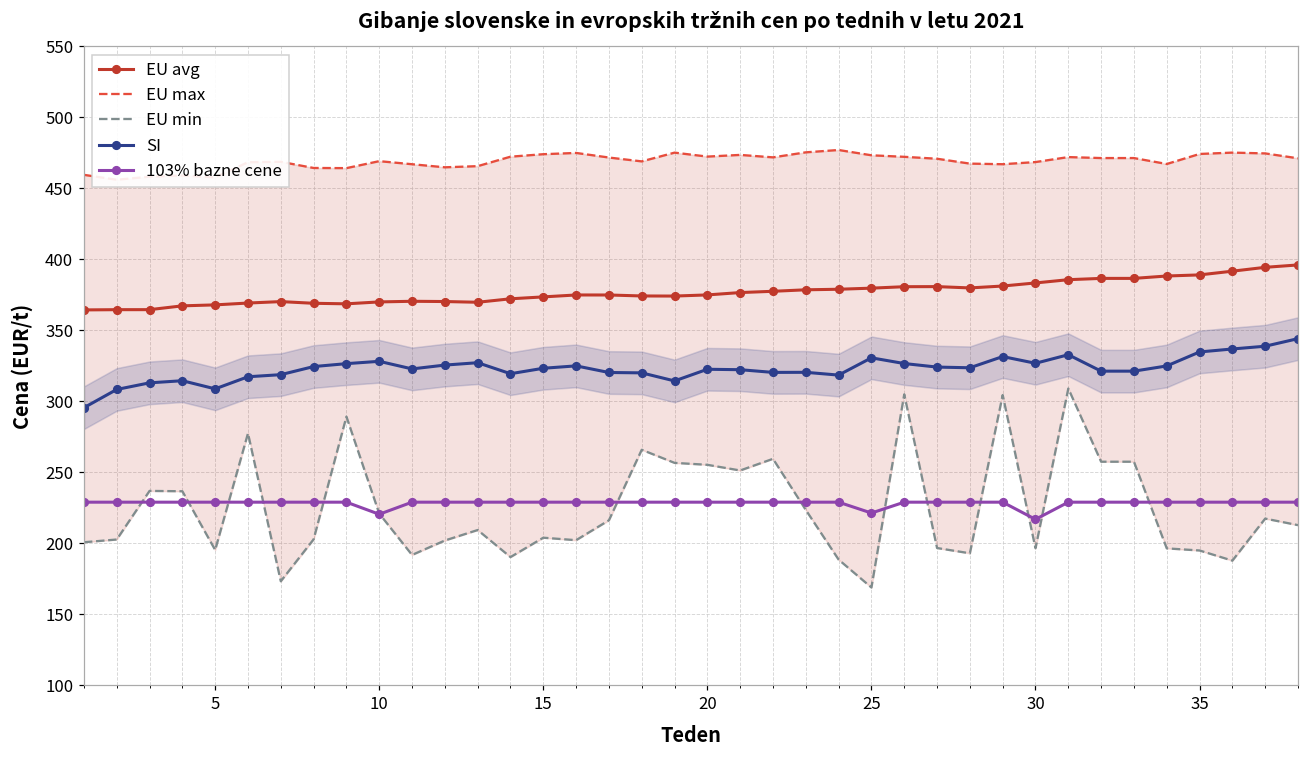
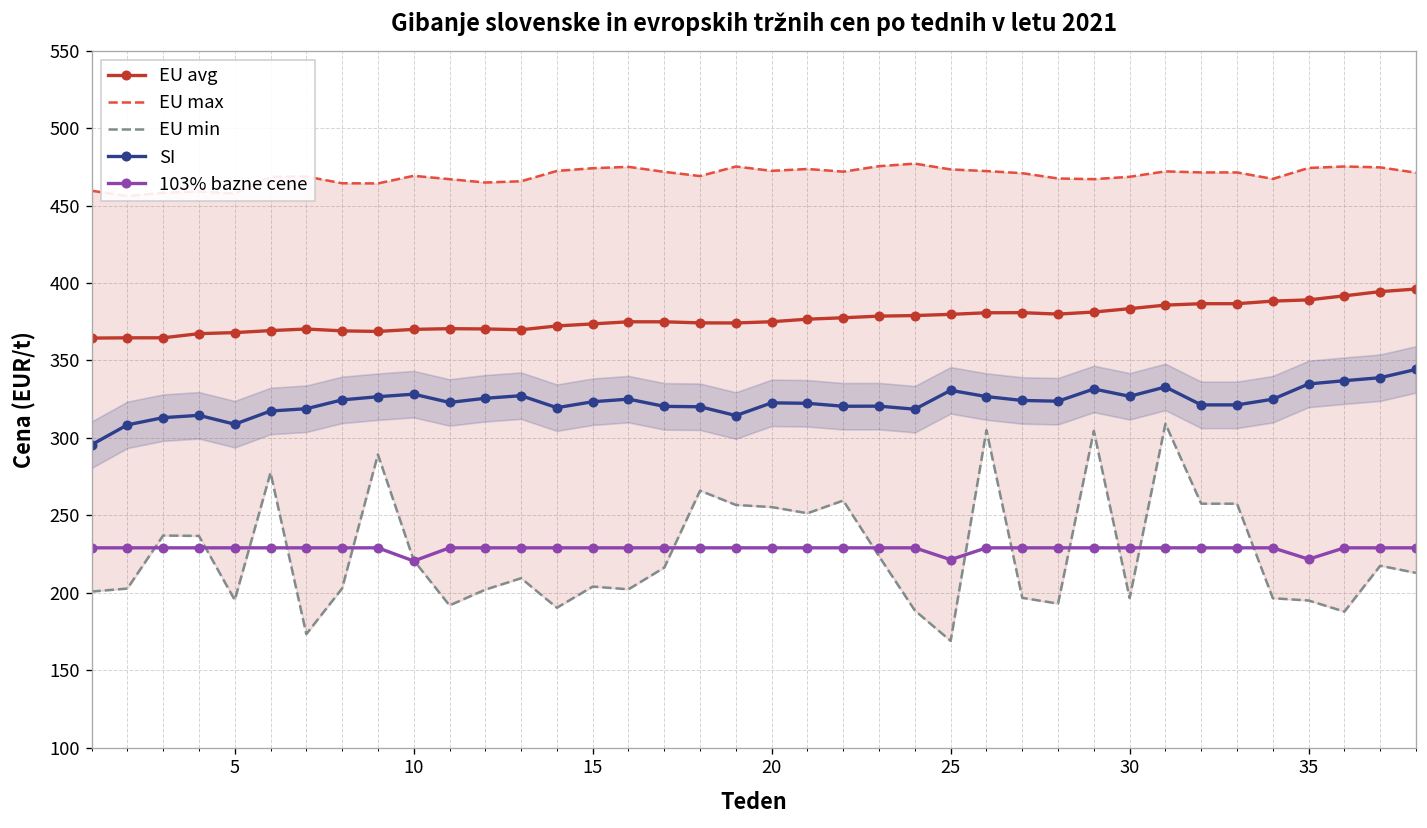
  {
    "EU min": {
      "5": 195,
      "15": 204,
      "20": 255,
      "25": 169,
      "30": 197,
      "35": 195
    },
    "103% bazne cene": {
      "5": 229,
      "15": 229,
      "20": 229,
      "25": 221,
-     "30": 217,
-     "35": 229
+     "30": 229,
+     "35": 222
    }
  }
